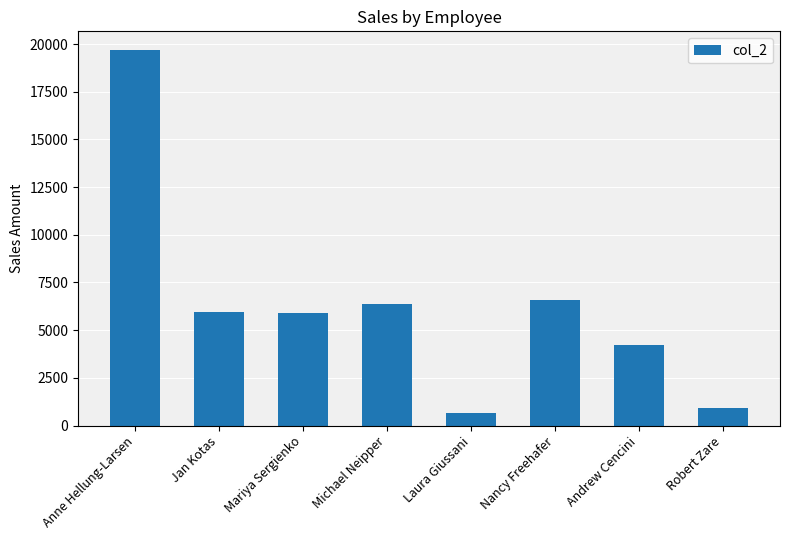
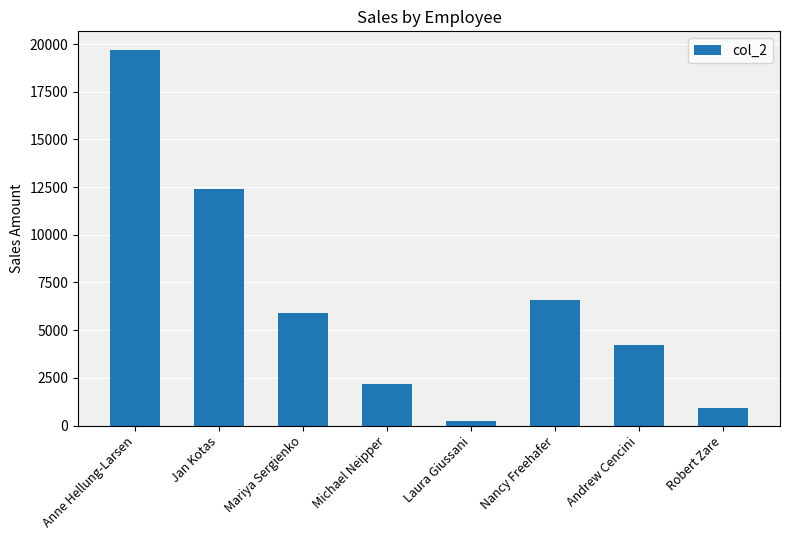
  {
    "Anne Hellung-Larsen": 19700,
-   "Jan Kotas": 6000,
+   "Jan Kotas": 12400,
    "Mariya Sergienko": 5900,
-   "Michael Neipper": 6400,
-   "Laura Giussani": 700,
+   "Michael Neipper": 2200,
+   "Laura Giussani": 200,
    "Nancy Freehafer": 6600,
    "Andrew Cencini": 4200,
    "Robert Zare": 900
  }
